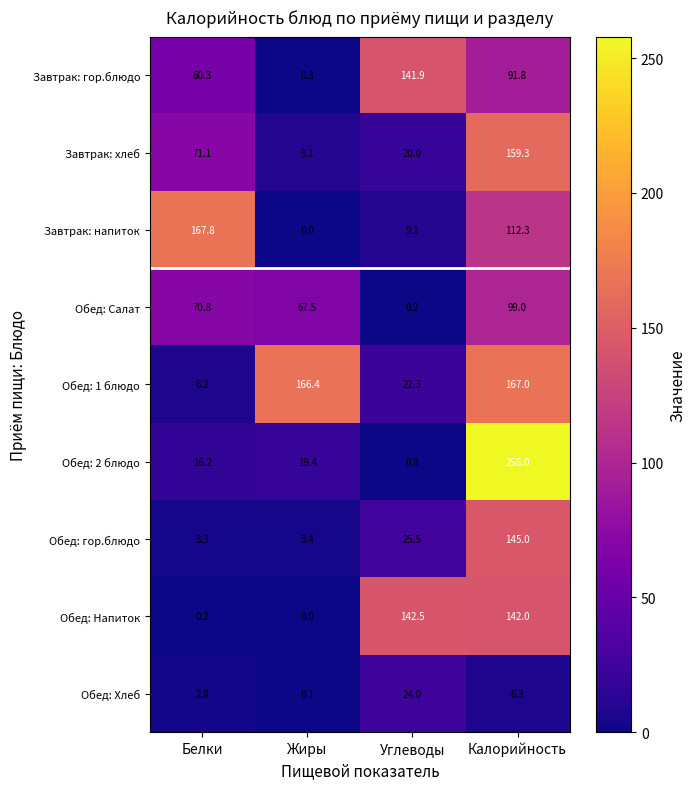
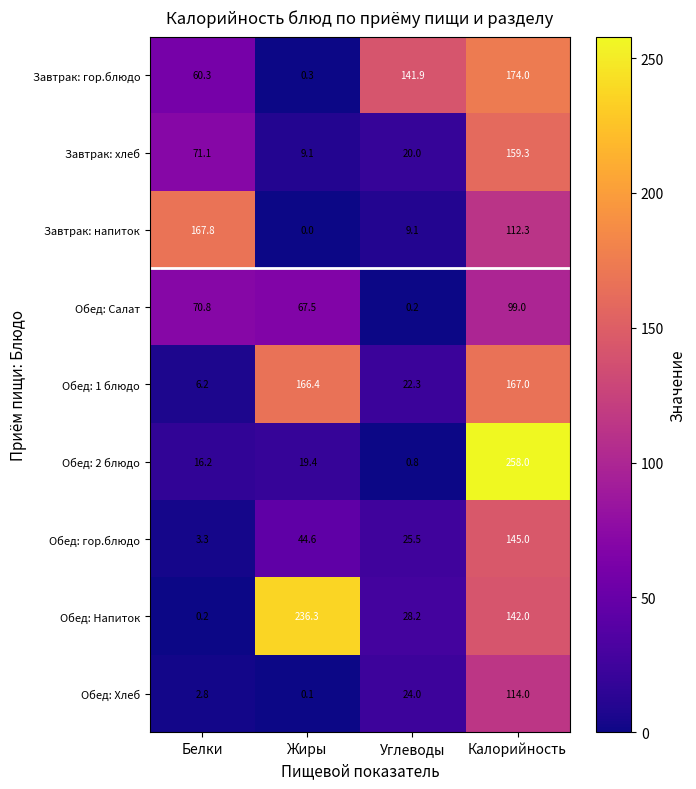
  {
    "Завтрак: гор.блюдо": {
      "Белки": 60.3,
      "Жиры": 0.3,
      "Углеводы": 141.9,
-     "Калорийность": 91.8
+     "Калорийность": 174.0
    },
    "Завтрак: хлеб": {
      "Белки": 71.1,
      "Жиры": 9.1,
      "Углеводы": 20.0,
      "Калорийность": 159.3
    },
    "Завтрак: напиток": {
      "Белки": 167.8,
      "Жиры": 0.0,
      "Углеводы": 9.1,
      "Калорийность": 112.3
    },
    "Обед: Салат": {
      "Белки": 70.8,
      "Жиры": 67.5,
      "Углеводы": 0.2,
      "Калорийность": 99.0
    },
    "Обед: 1 блюдо": {
      "Белки": 6.2,
      "Жиры": 166.4,
      "Углеводы": 22.3,
      "Калорийность": 167.0
    },
    "Обед: 2 блюдо": {
      "Белки": 16.2,
      "Жиры": 19.4,
      "Углеводы": 0.8,
      "Калорийность": 258.0
    },
    "Обед: гор.блюдо": {
      "Белки": 3.3,
-     "Жиры": 3.4,
+     "Жиры": 44.6,
      "Углеводы": 25.5,
      "Калорийность": 145.0
    },
    "Обед: Напиток": {
      "Белки": 0.2,
-     "Жиры": 0.0,
-     "Углеводы": 142.5,
+     "Жиры": 236.3,
+     "Углеводы": 28.2,
      "Калорийность": 142.0
    },
    "Обед: Хлеб": {
      "Белки": 2.8,
      "Жиры": 0.1,
      "Углеводы": 24.0,
-     "Калорийность": 6.3
+     "Калорийность": 114.0
    }
  }
